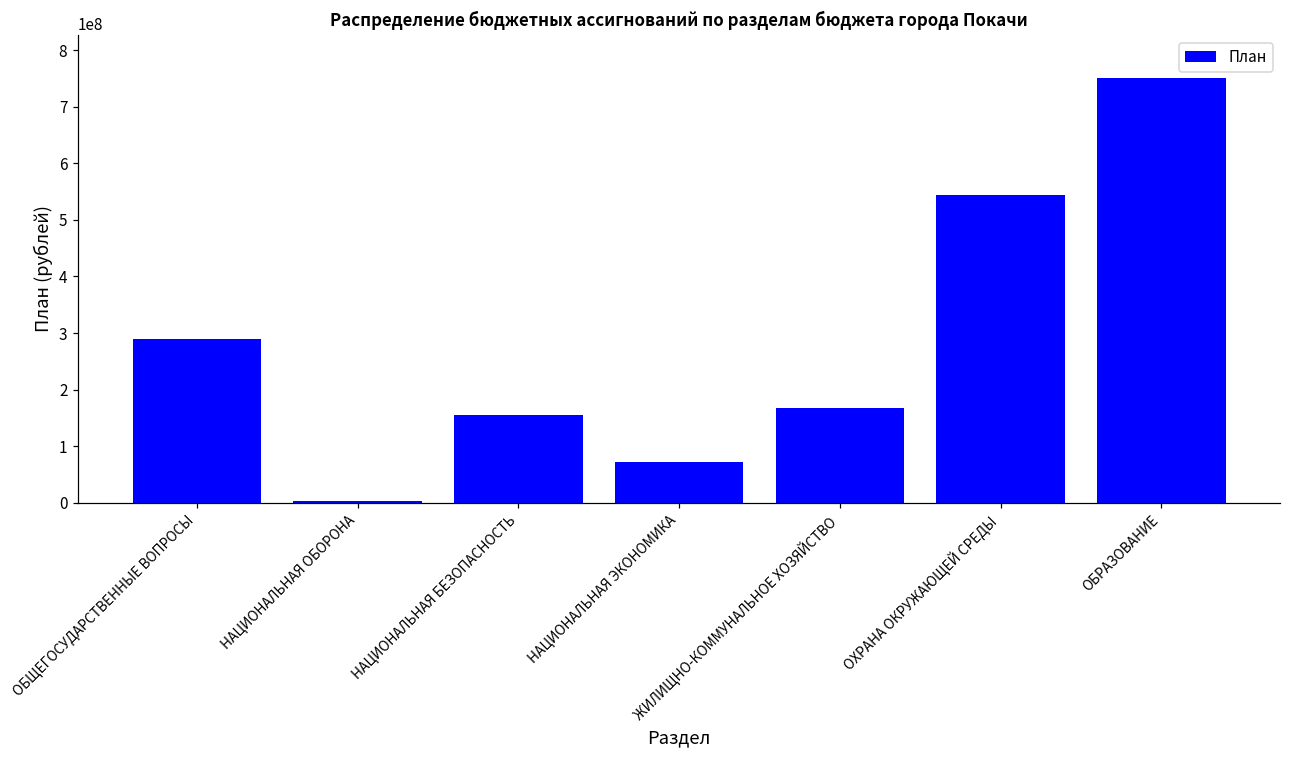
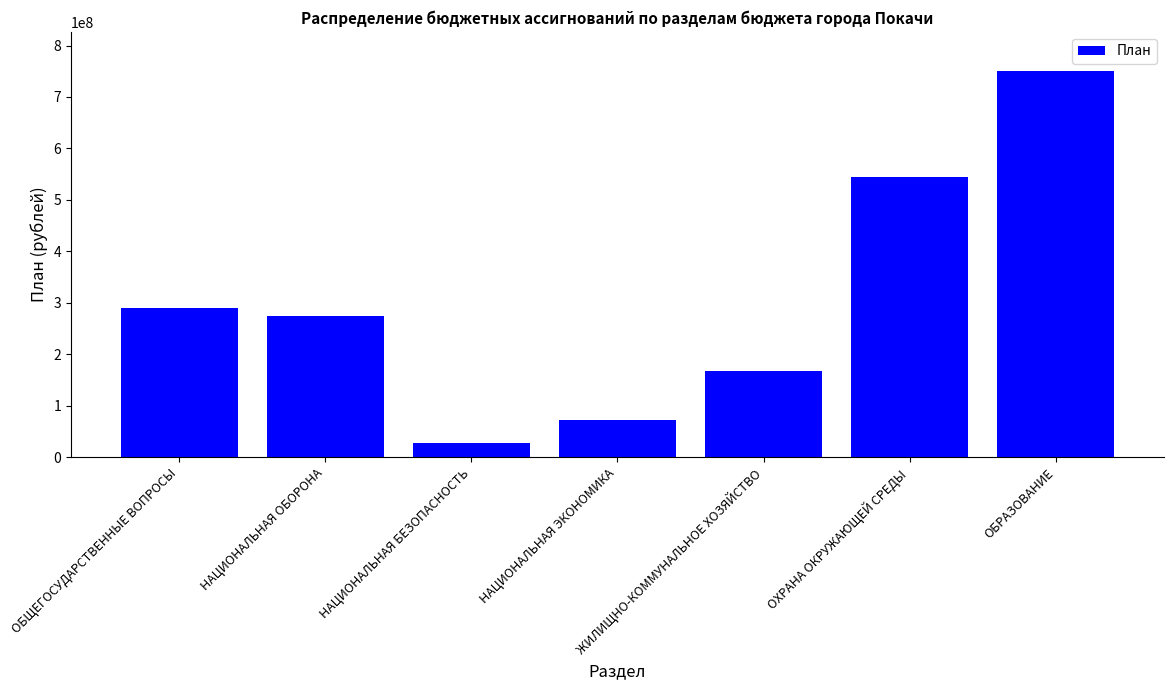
  {
    "ОБЩЕГОСУДАРСТВЕННЫЕ ВОПРОСЫ": 290000000,
-   "НАЦИОНАЛЬНАЯ ОБОРОНА": 0,
-   "НАЦИОНАЛЬНАЯ БЕЗОПАСНОСТЬ": 160000000,
+   "НАЦИОНАЛЬНАЯ ОБОРОНА": 270000000,
+   "НАЦИОНАЛЬНАЯ БЕЗОПАСНОСТЬ": 30000000,
    "НАЦИОНАЛЬНАЯ ЭКОНОМИКА": 70000000,
    "ЖИЛИЩНО-КОММУНАЛЬНОЕ ХОЗЯЙСТВО": 170000000,
    "ОХРАНА ОКРУЖАЮЩЕЙ СРЕДЫ": 540000000,
    "ОБРАЗОВАНИЕ": 750000000
  }
